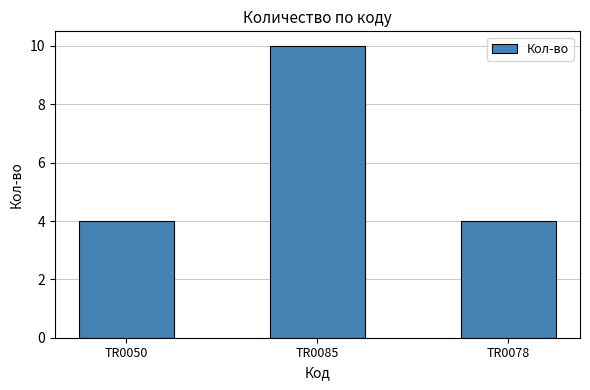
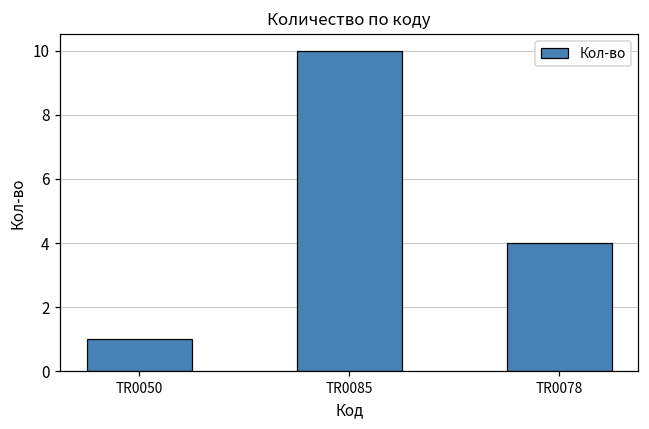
  {
-   "TR0050": 4,
+   "TR0050": 1,
    "TR0085": 10,
    "TR0078": 4
  }
